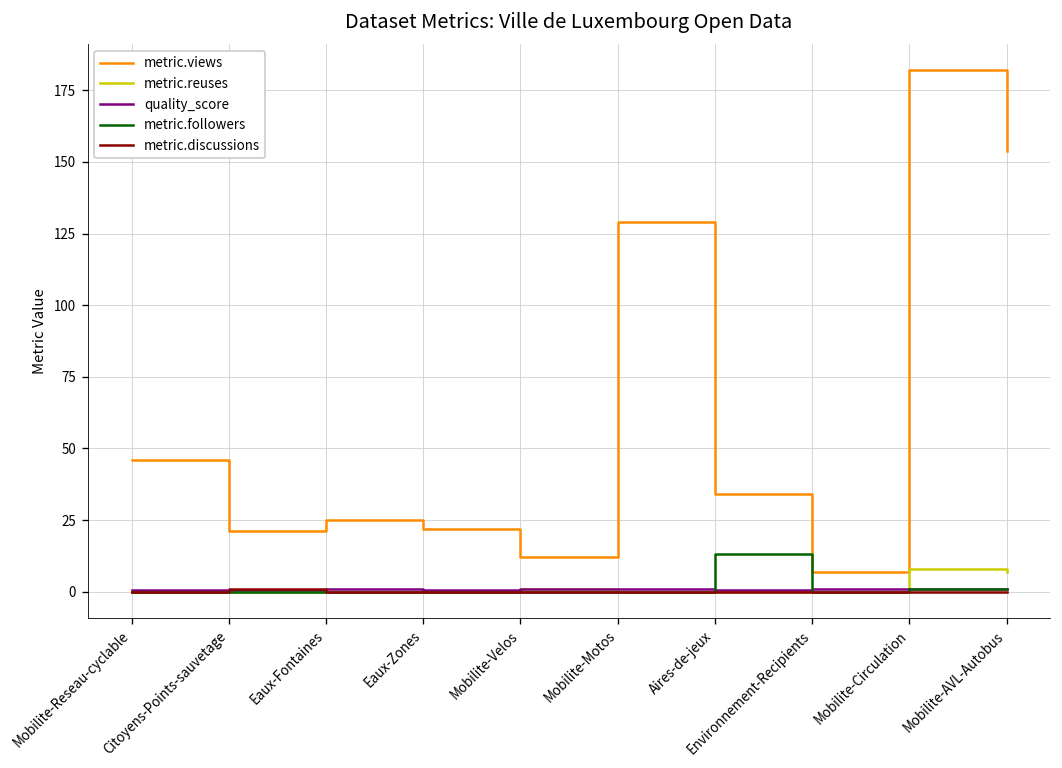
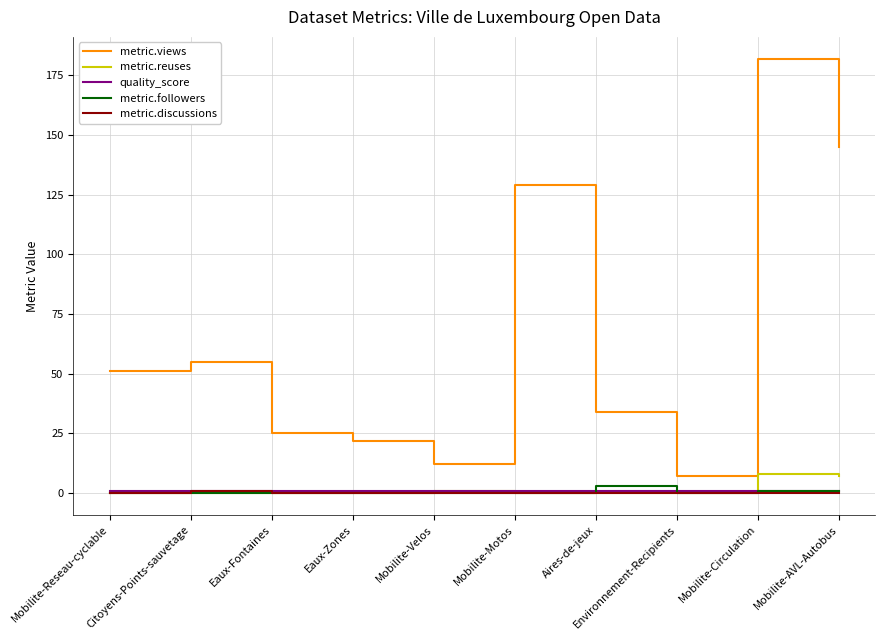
  {
    "metric.views": {
-     "Mobilite-Reseau-cyclable": 46,
-     "Citoyens-Points-sauvetage": 21,
+     "Mobilite-Reseau-cyclable": 51,
+     "Citoyens-Points-sauvetage": 55,
      "Eaux-Fontaines": 25,
      "Eaux-Zones": 22,
      "Mobilite-Velos": 12,
      "Mobilite-Motos": 129,
      "Aires-de-jeux": 34,
      "Environnement-Recipients": 7,
      "Mobilite-Circulation": 182,
-     "Mobilite-AVL-Autobus": 154
+     "Mobilite-AVL-Autobus": 145
    },
    "metric.reuses": {
      "Mobilite-Circulation": 8,
      "Mobilite-AVL-Autobus": 7
    },
    "metric.followers": {
-     "Aires-de-jeux": 13
+     "Aires-de-jeux": 3
    }
  }
